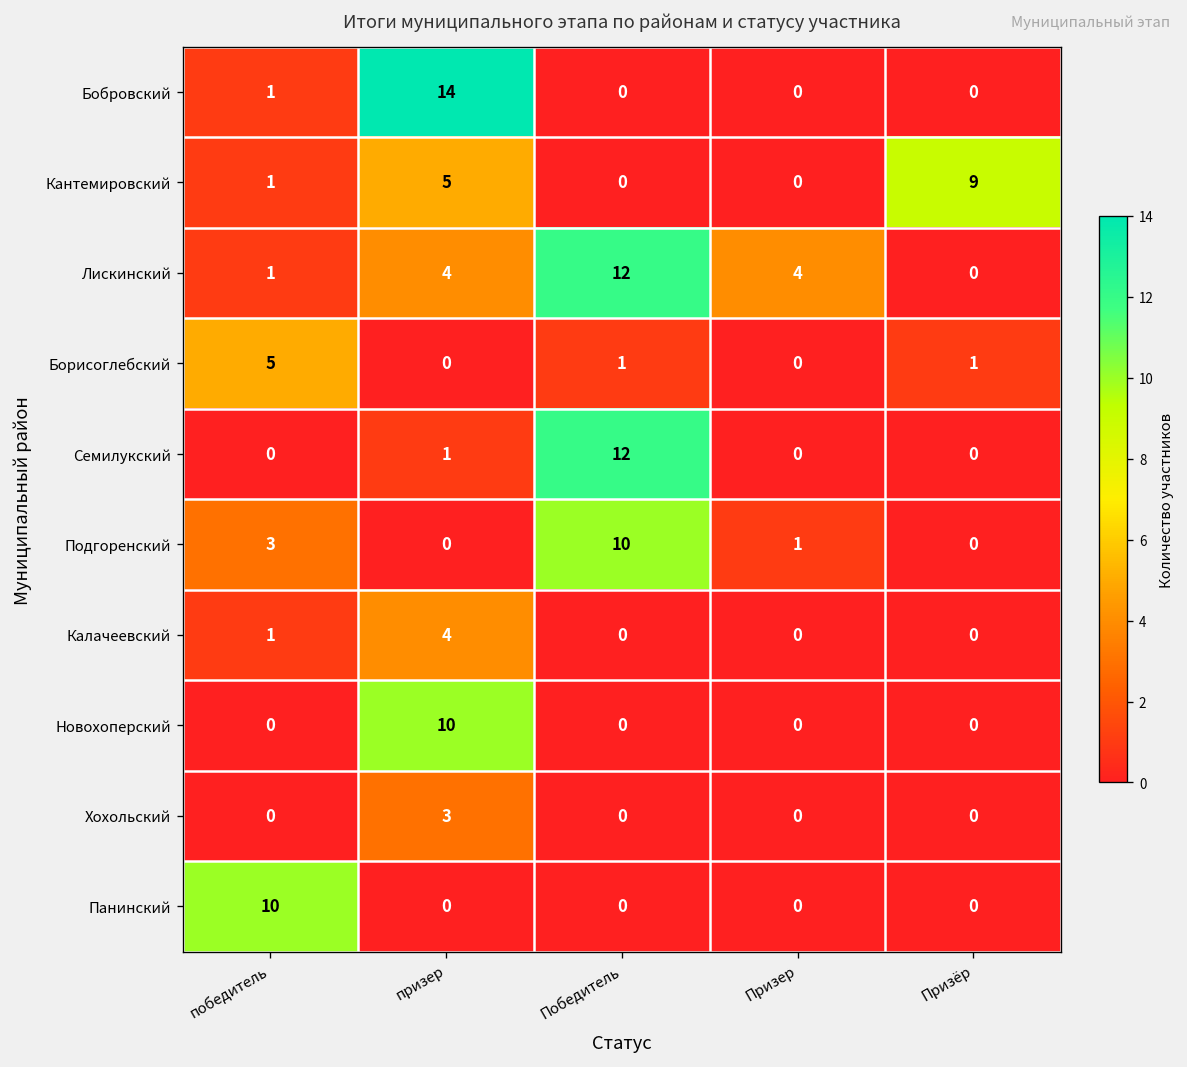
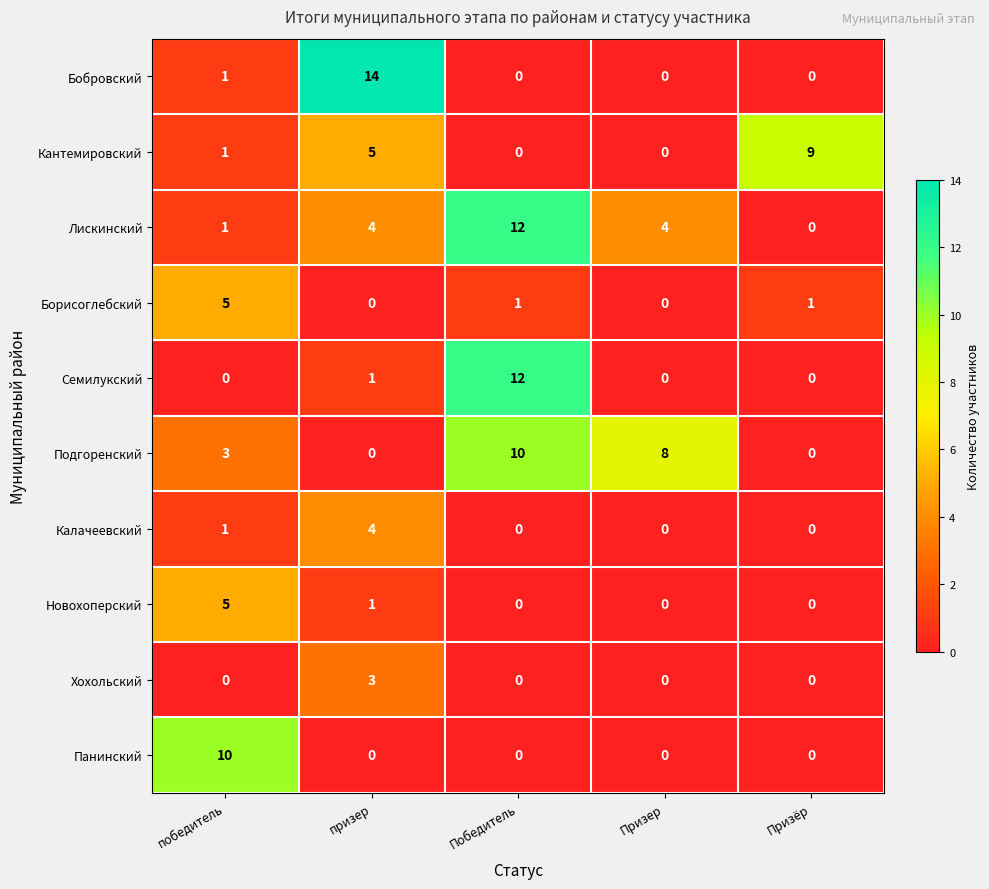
  {
    "Бобровский": {
      "победитель": 1,
      "призер": 14,
      "Победитель": 0,
      "Призер": 0,
      "Призёр": 0
    },
    "Кантемировский": {
      "победитель": 1,
      "призер": 5,
      "Победитель": 0,
      "Призер": 0,
      "Призёр": 9
    },
    "Лискинский": {
      "победитель": 1,
      "призер": 4,
      "Победитель": 12,
      "Призер": 4,
      "Призёр": 0
    },
    "Борисоглебский": {
      "победитель": 5,
      "призер": 0,
      "Победитель": 1,
      "Призер": 0,
      "Призёр": 1
    },
    "Семилукский": {
      "победитель": 0,
      "призер": 1,
      "Победитель": 12,
      "Призер": 0,
      "Призёр": 0
    },
    "Подгоренский": {
      "победитель": 3,
      "призер": 0,
      "Победитель": 10,
-     "Призер": 1,
+     "Призер": 8,
      "Призёр": 0
    },
    "Калачеевский": {
      "победитель": 1,
      "призер": 4,
      "Победитель": 0,
      "Призер": 0,
      "Призёр": 0
    },
    "Новохоперский": {
-     "победитель": 0,
-     "призер": 10,
+     "победитель": 5,
+     "призер": 1,
      "Победитель": 0,
      "Призер": 0,
      "Призёр": 0
    },
    "Хохольский": {
      "победитель": 0,
      "призер": 3,
      "Победитель": 0,
      "Призер": 0,
      "Призёр": 0
    },
    "Панинский": {
      "победитель": 10,
      "призер": 0,
      "Победитель": 0,
      "Призер": 0,
      "Призёр": 0
    }
  }
